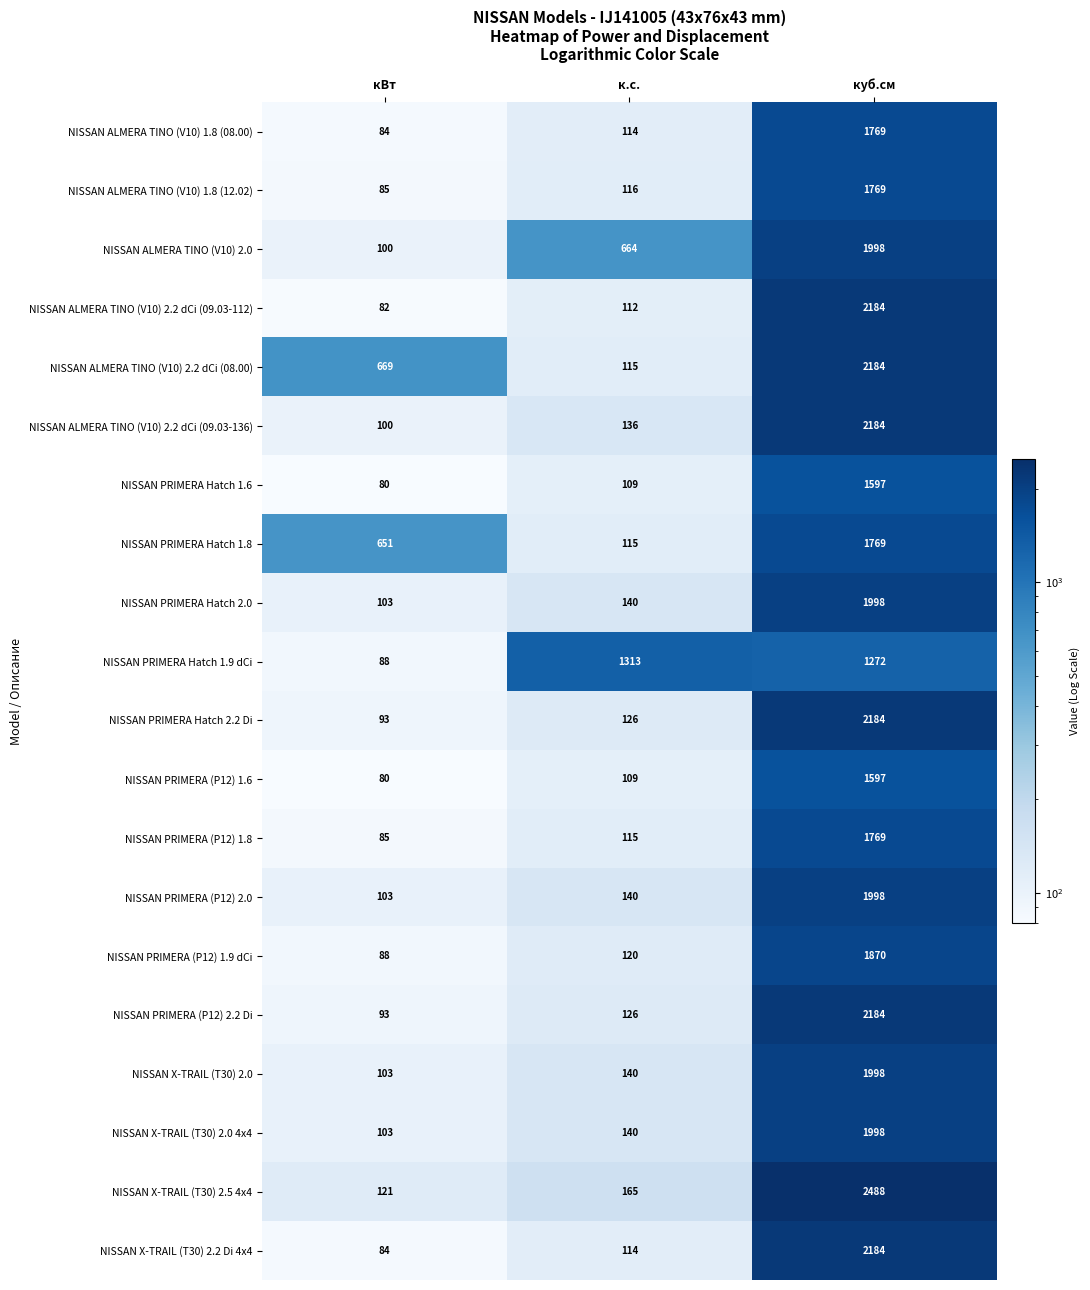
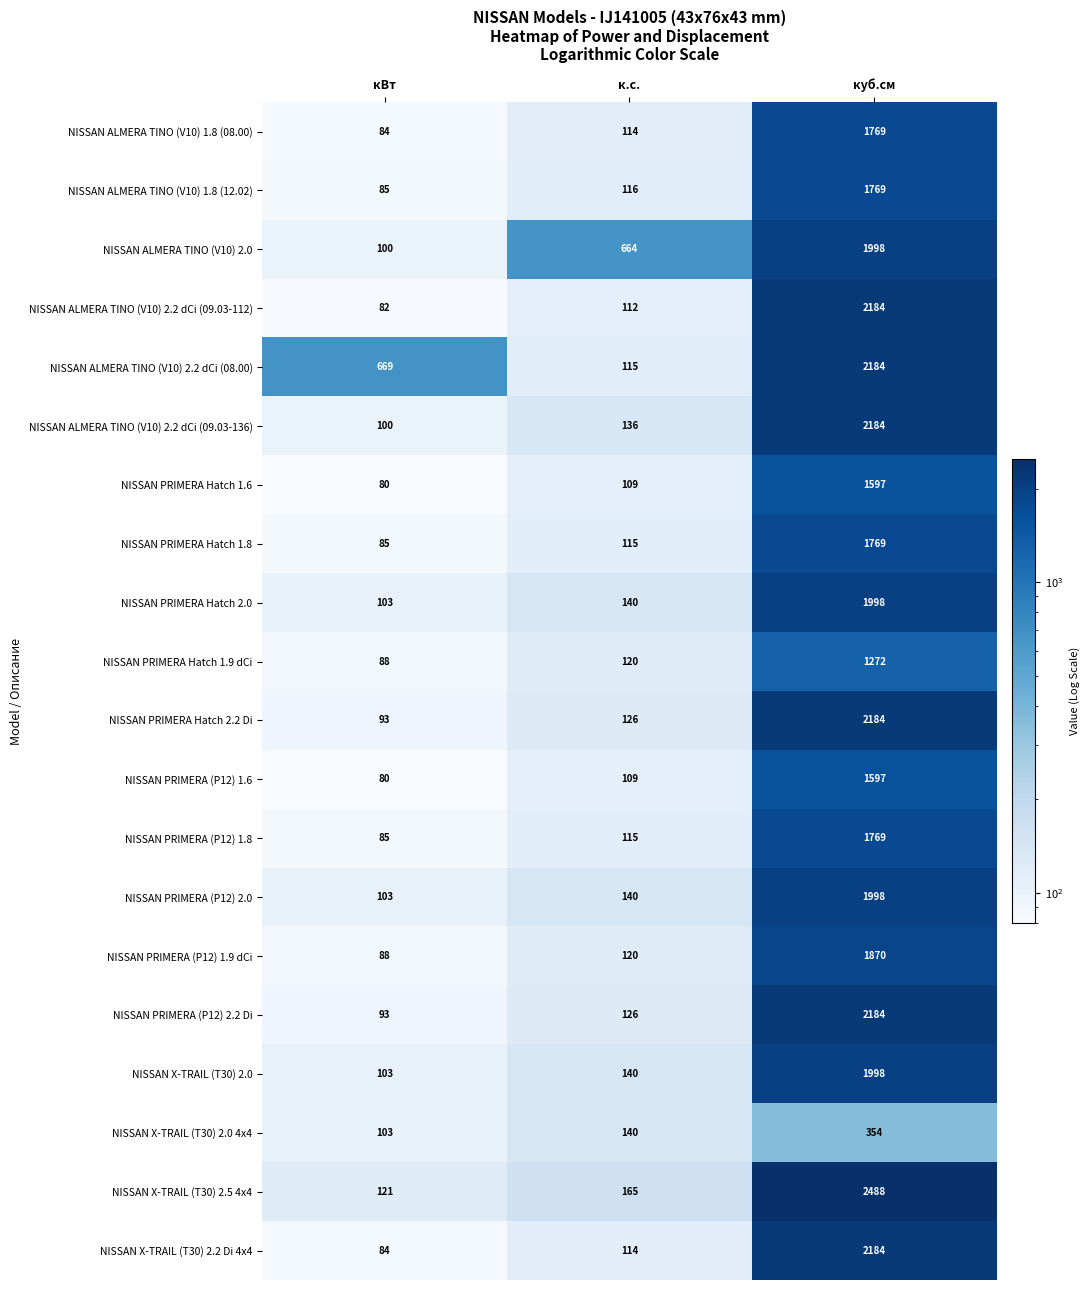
  {
    "NISSAN ALMERA TINO (V10) 1.8 (08.00)": {
      "кВт": 84,
      "к.с.": 114,
      "куб.см": 1769
    },
    "NISSAN ALMERA TINO (V10) 1.8 (12.02)": {
      "кВт": 85,
      "к.с.": 116,
      "куб.см": 1769
    },
    "NISSAN ALMERA TINO (V10) 2.0": {
      "кВт": 100,
      "к.с.": 664,
      "куб.см": 1998
    },
    "NISSAN ALMERA TINO (V10) 2.2 dCi (09.03-112)": {
      "кВт": 82,
      "к.с.": 112,
      "куб.см": 2184
    },
    "NISSAN ALMERA TINO (V10) 2.2 dCi (08.00)": {
      "кВт": 669,
      "к.с.": 115,
      "куб.см": 2184
    },
    "NISSAN ALMERA TINO (V10) 2.2 dCi (09.03-136)": {
      "кВт": 100,
      "к.с.": 136,
      "куб.см": 2184
    },
    "NISSAN PRIMERA Hatch 1.6": {
      "кВт": 80,
      "к.с.": 109,
      "куб.см": 1597
    },
    "NISSAN PRIMERA Hatch 1.8": {
-     "кВт": 651,
+     "кВт": 85,
      "к.с.": 115,
      "куб.см": 1769
    },
    "NISSAN PRIMERA Hatch 2.0": {
      "кВт": 103,
      "к.с.": 140,
      "куб.см": 1998
    },
    "NISSAN PRIMERA Hatch 1.9 dCi": {
      "кВт": 88,
-     "к.с.": 1313,
+     "к.с.": 120,
      "куб.см": 1272
    },
    "NISSAN PRIMERA Hatch 2.2 Di": {
      "кВт": 93,
      "к.с.": 126,
      "куб.см": 2184
    },
    "NISSAN PRIMERA (P12) 1.6": {
      "кВт": 80,
      "к.с.": 109,
      "куб.см": 1597
    },
    "NISSAN PRIMERA (P12) 1.8": {
      "кВт": 85,
      "к.с.": 115,
      "куб.см": 1769
    },
    "NISSAN PRIMERA (P12) 2.0": {
      "кВт": 103,
      "к.с.": 140,
      "куб.см": 1998
    },
    "NISSAN PRIMERA (P12) 1.9 dCi": {
      "кВт": 88,
      "к.с.": 120,
      "куб.см": 1870
    },
    "NISSAN PRIMERA (P12) 2.2 Di": {
      "кВт": 93,
      "к.с.": 126,
      "куб.см": 2184
    },
    "NISSAN X-TRAIL (T30) 2.0": {
      "кВт": 103,
      "к.с.": 140,
      "куб.см": 1998
    },
    "NISSAN X-TRAIL (T30) 2.0 4x4": {
      "кВт": 103,
      "к.с.": 140,
-     "куб.см": 1998
+     "куб.см": 354
    },
    "NISSAN X-TRAIL (T30) 2.5 4x4": {
      "кВт": 121,
      "к.с.": 165,
      "куб.см": 2488
    },
    "NISSAN X-TRAIL (T30) 2.2 Di 4x4": {
      "кВт": 84,
      "к.с.": 114,
      "куб.см": 2184
    }
  }
